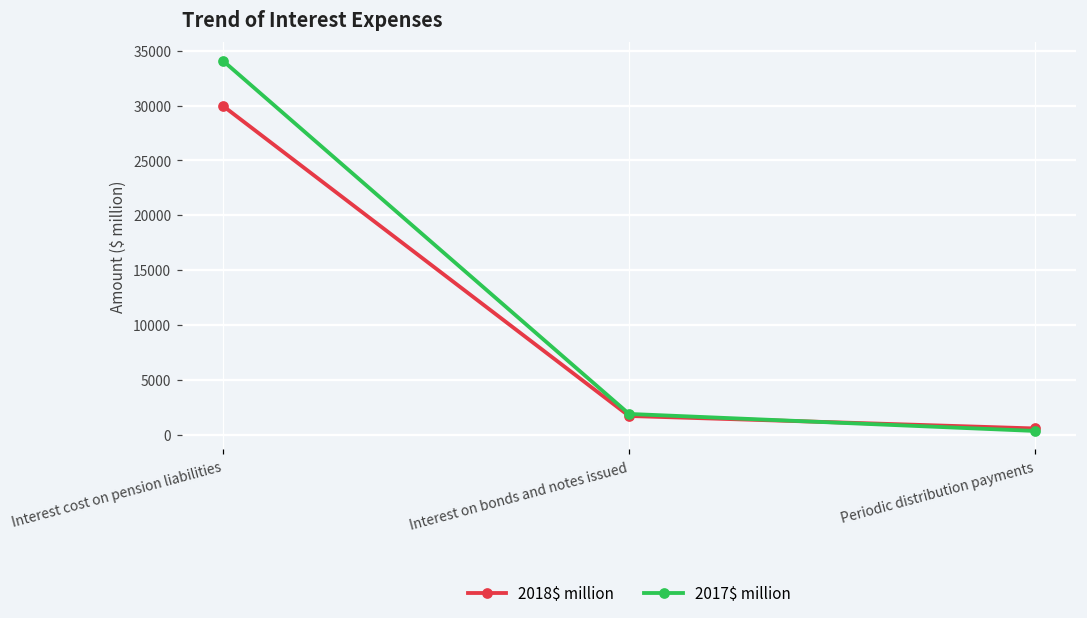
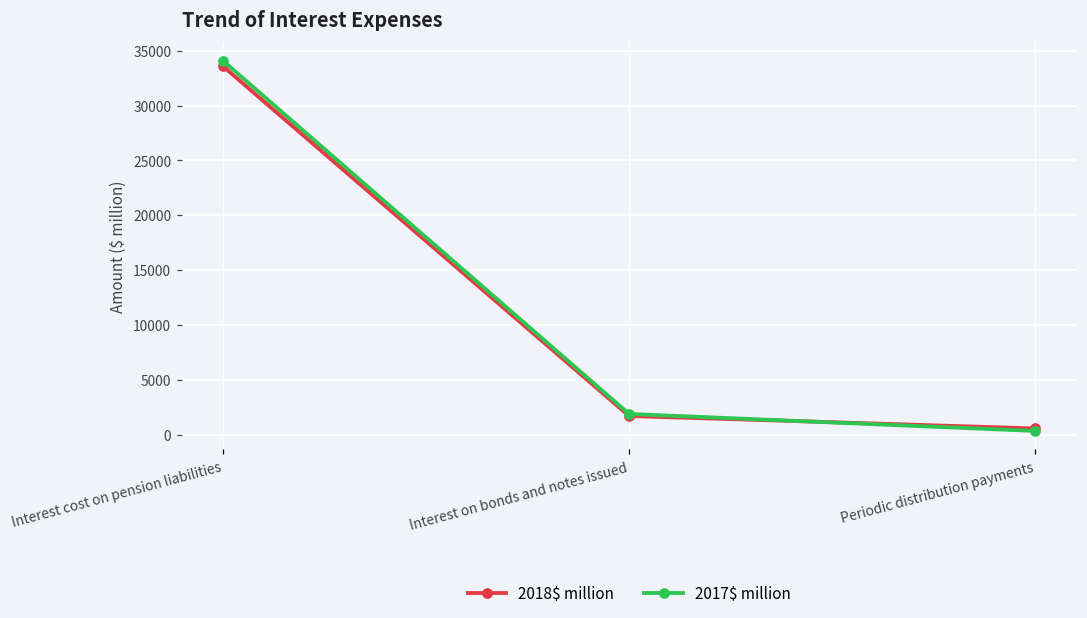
  {
    "2018$ million": {
-     "Interest cost on pension liabilities": 30000
+     "Interest cost on pension liabilities": 34000
    },
    "2017$ million": {
      "Interest cost on pension liabilities": 34000
    }
  }
